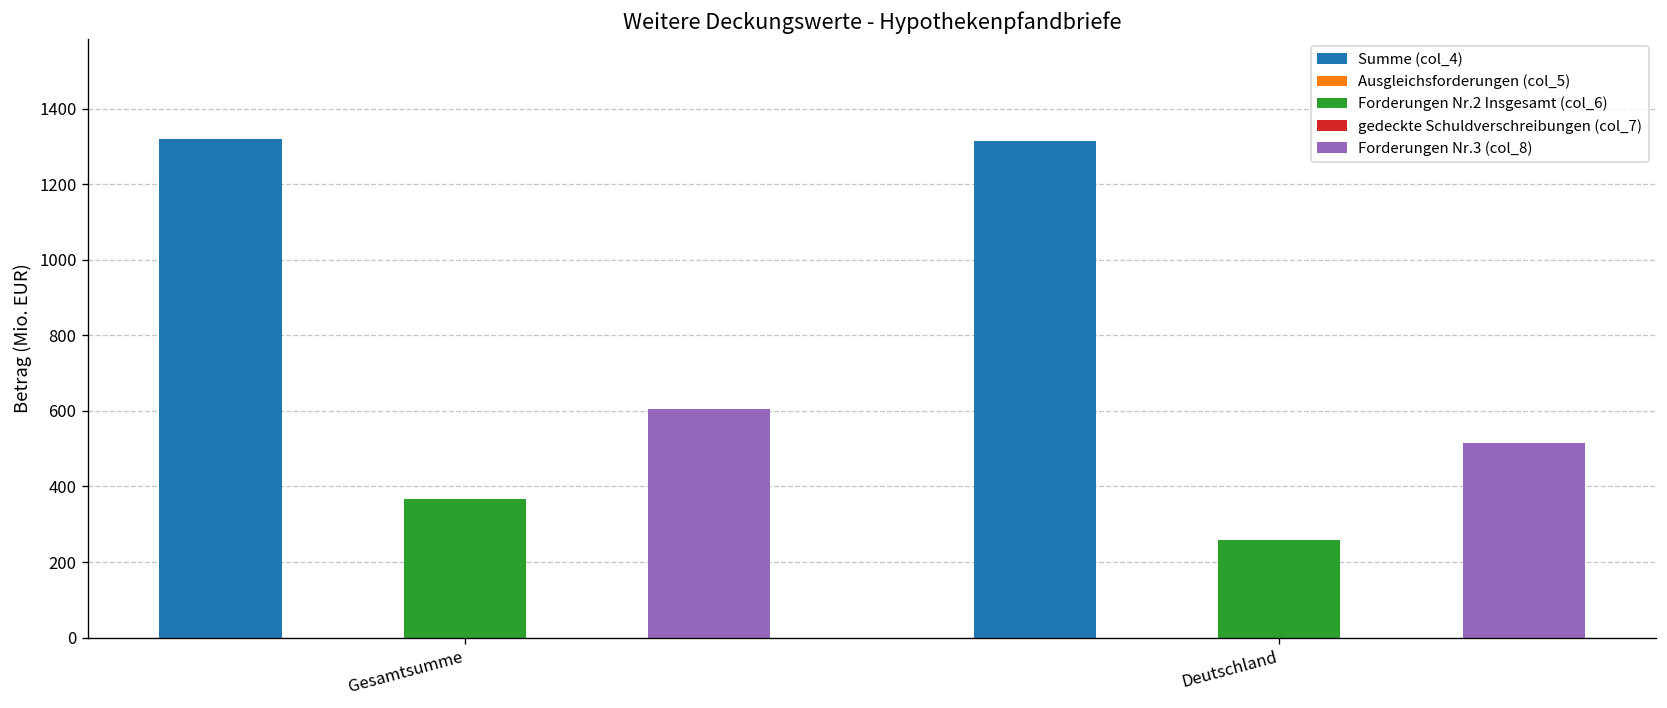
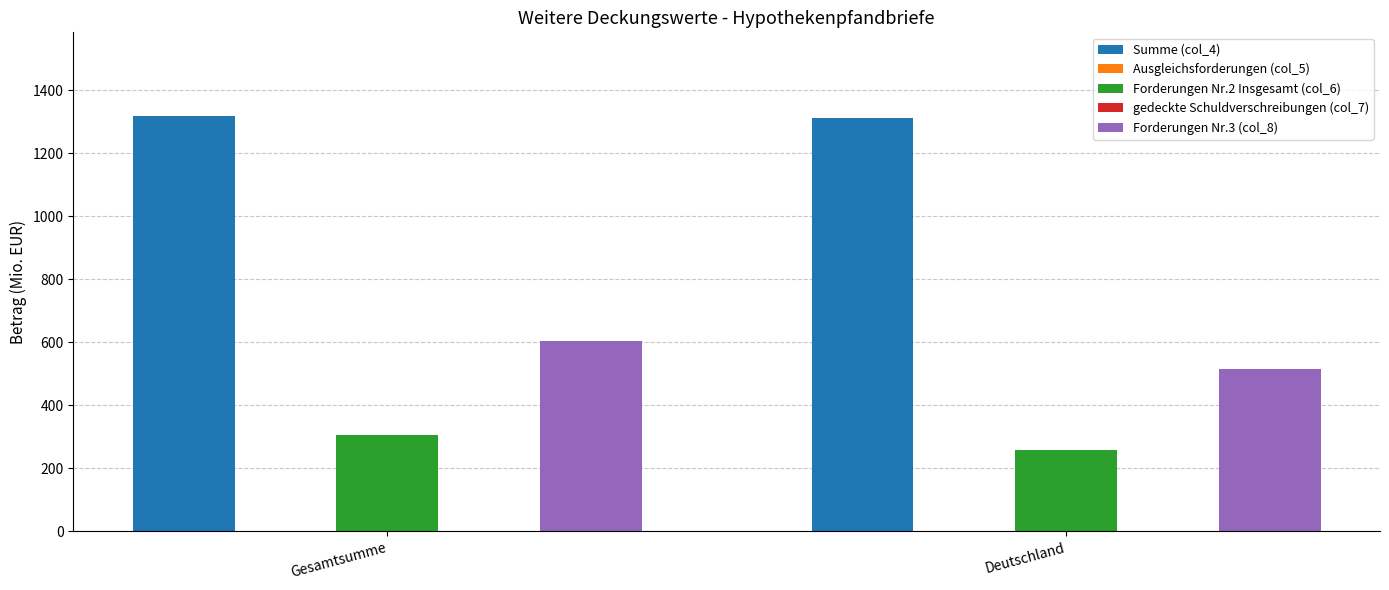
  {
    "Summe (col_4)": {
      "Gesamtsumme": 1320,
      "Deutschland": 1310
    },
    "Ausgleichsforderungen (col_5)": {
      "Gesamtsumme": 0,
      "Deutschland": 0
    },
    "Forderungen Nr.2 Insgesamt (col_6)": {
-     "Gesamtsumme": 370,
+     "Gesamtsumme": 310,
      "Deutschland": 260
    },
    "gedeckte Schuldverschreibungen (col_7)": {
      "Gesamtsumme": 0,
      "Deutschland": 0
    },
    "Forderungen Nr.3 (col_8)": {
      "Gesamtsumme": 610,
      "Deutschland": 520
    }
  }
